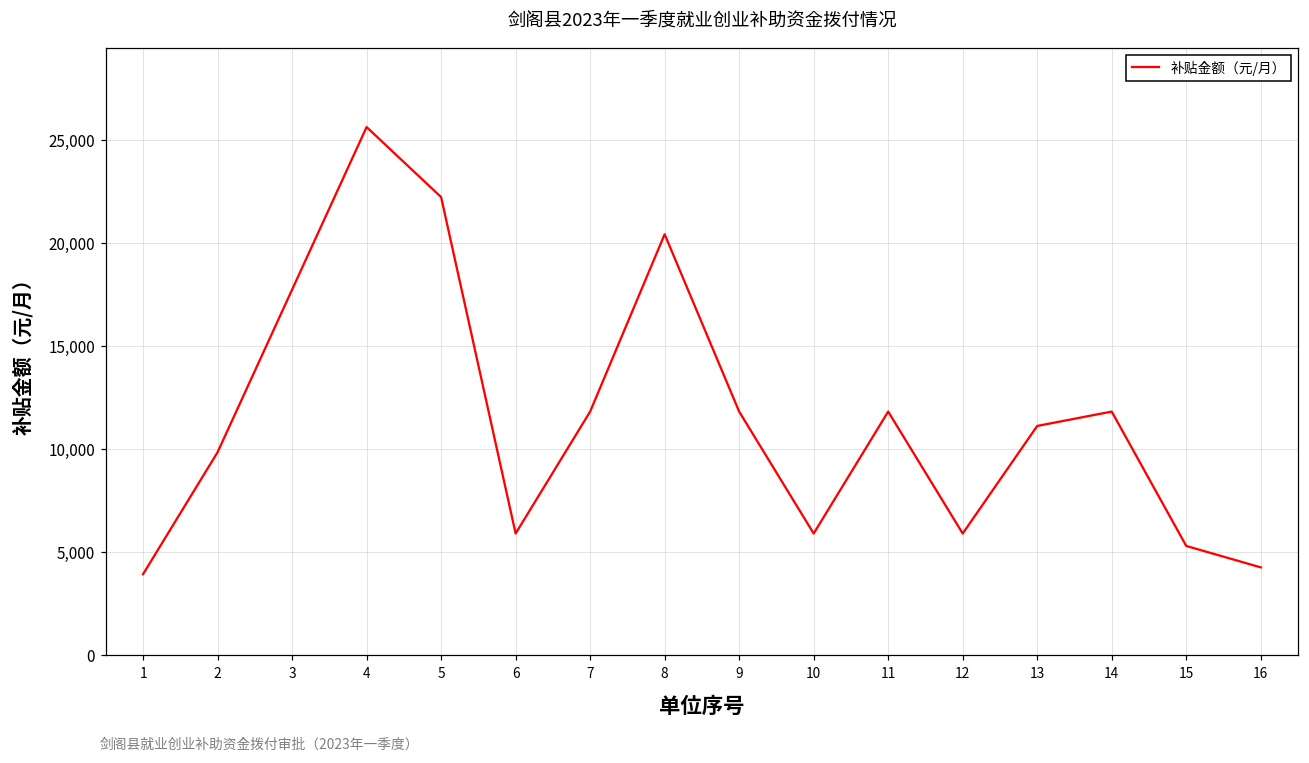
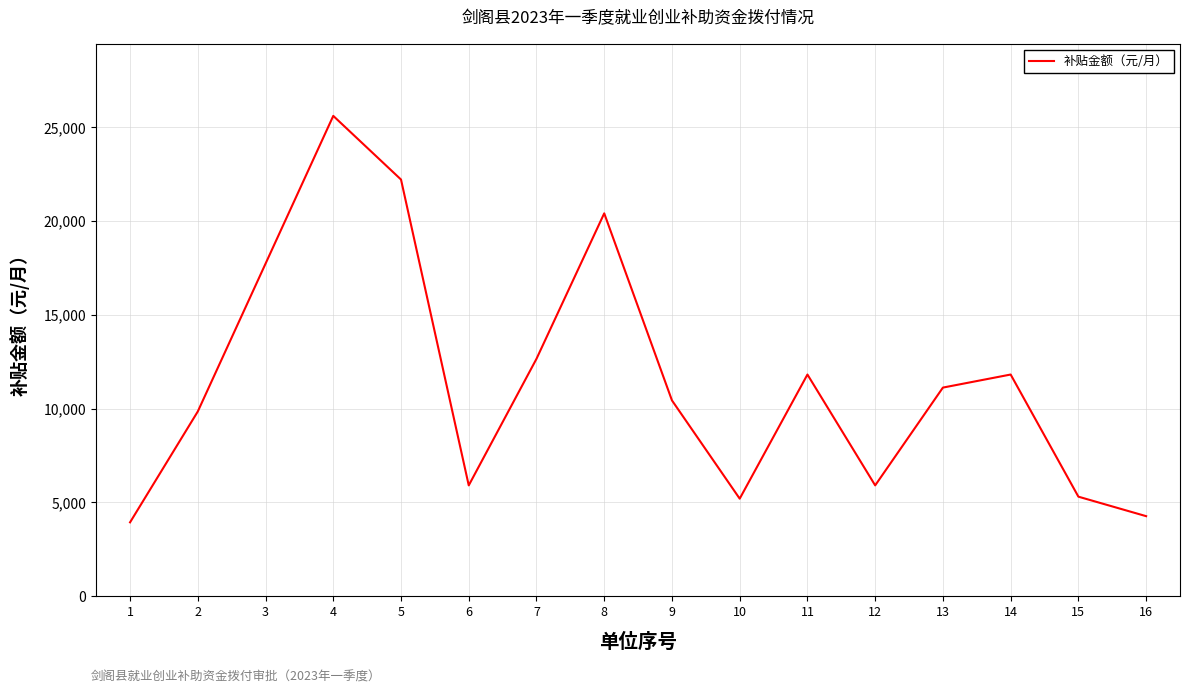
  {
    "1": "3,900",
    "2": "9,900",
    "3": "17,700",
    "4": "25,600",
    "5": "22,200",
    "6": "5,900",
-   "7": "11,800",
+   "7": "12,700",
    "8": "20,400",
-   "9": "11,800",
-   "10": "5,900",
+   "9": "10,400",
+   "10": "5,200",
    "11": "11,800",
    "12": "5,900",
    "13": "11,100",
    "14": "11,800",
    "15": "5,300",
    "16": "4,300"
  }
